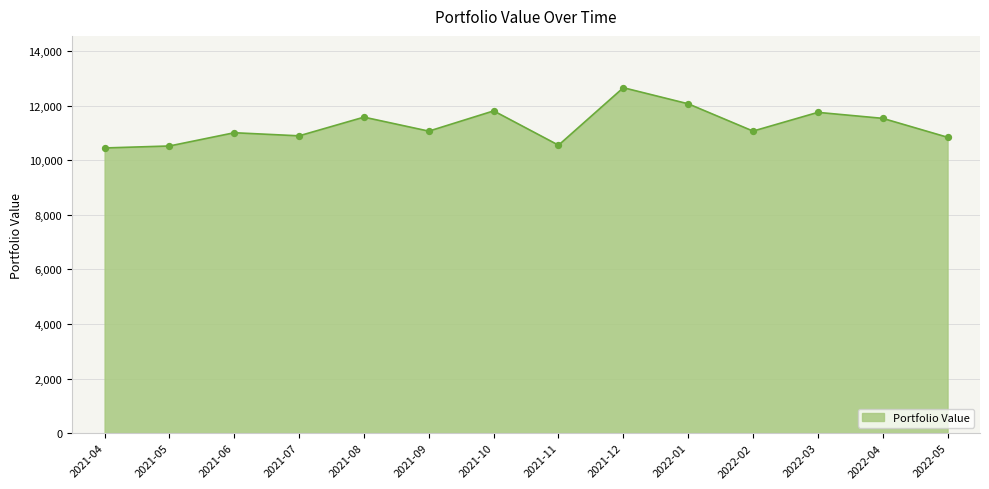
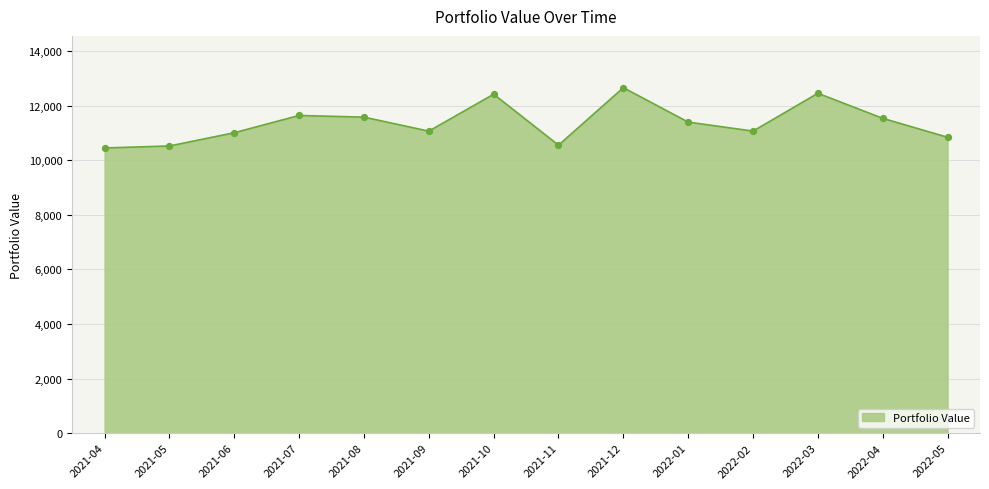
  {
    "2021-04": "10,400",
    "2021-05": "10,500",
    "2021-06": "11,000",
-   "2021-07": "10,900",
+   "2021-07": "11,600",
    "2021-08": "11,600",
    "2021-09": "11,100",
-   "2021-10": "11,800",
+   "2021-10": "12,400",
    "2021-11": "10,600",
    "2021-12": "12,700",
-   "2022-01": "12,100",
+   "2022-01": "11,400",
    "2022-02": "11,100",
-   "2022-03": "11,800",
+   "2022-03": "12,500",
    "2022-04": "11,500",
    "2022-05": "10,800"
  }
